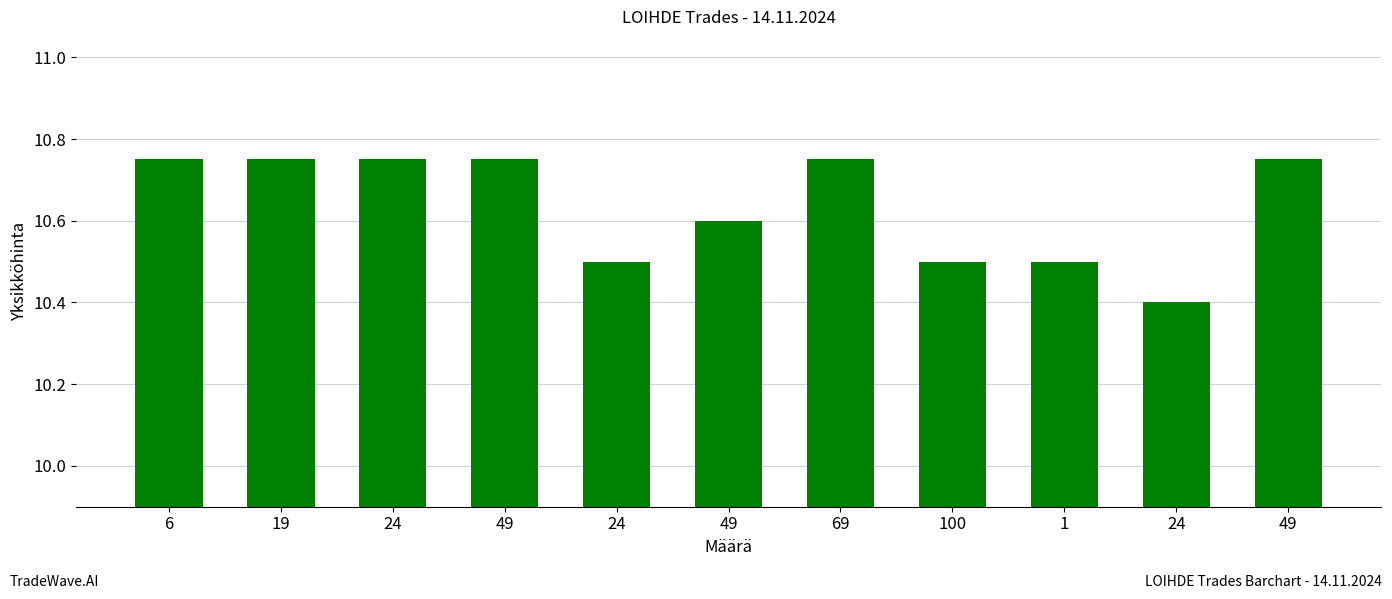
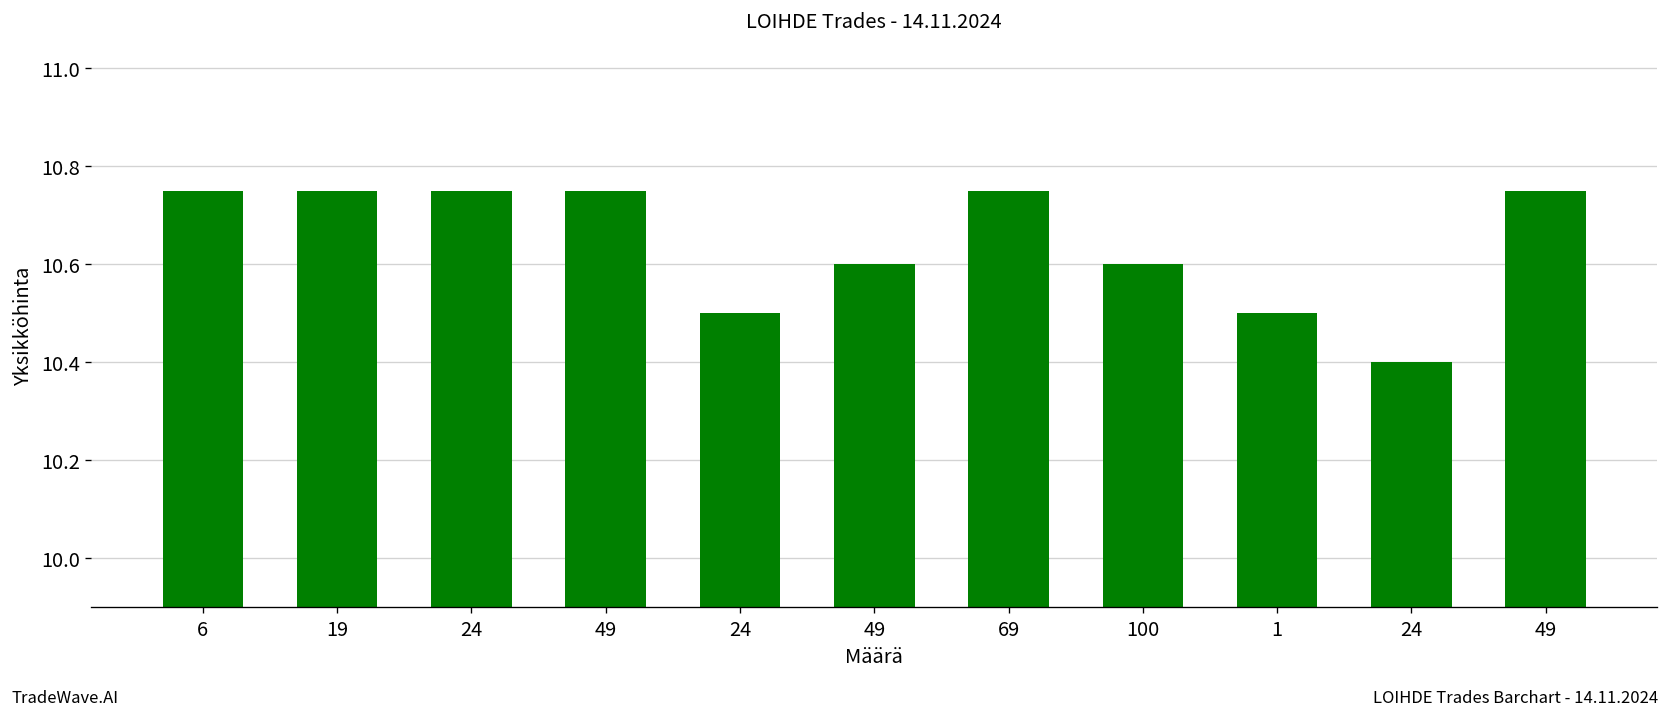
  {
    "6": 10.75,
    "19": 10.75,
    "69": 10.75,
-   "100": 10.5,
+   "100": 10.6,
    "1": 10.5
  }
